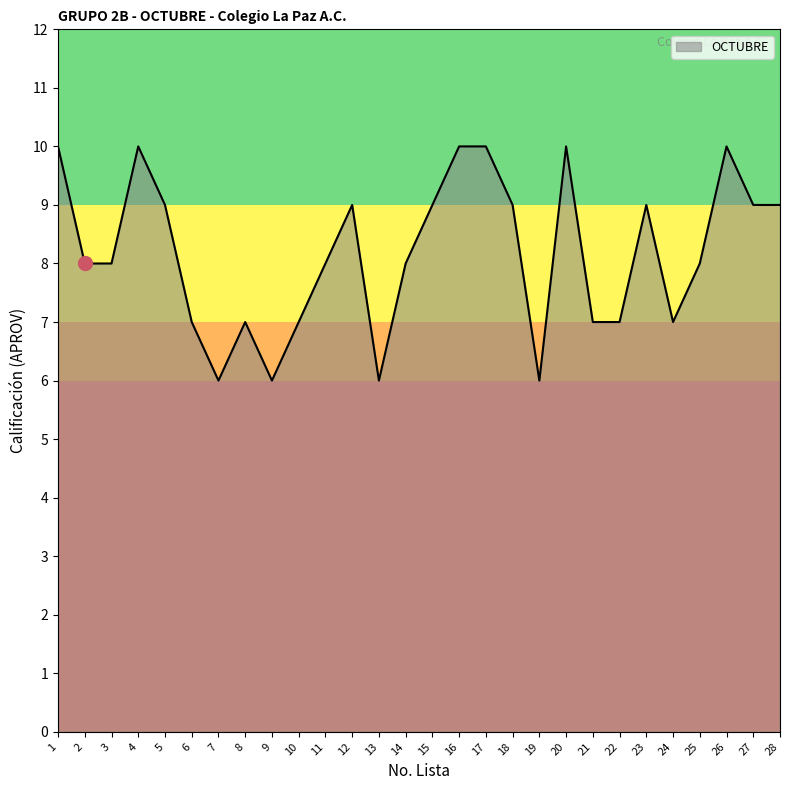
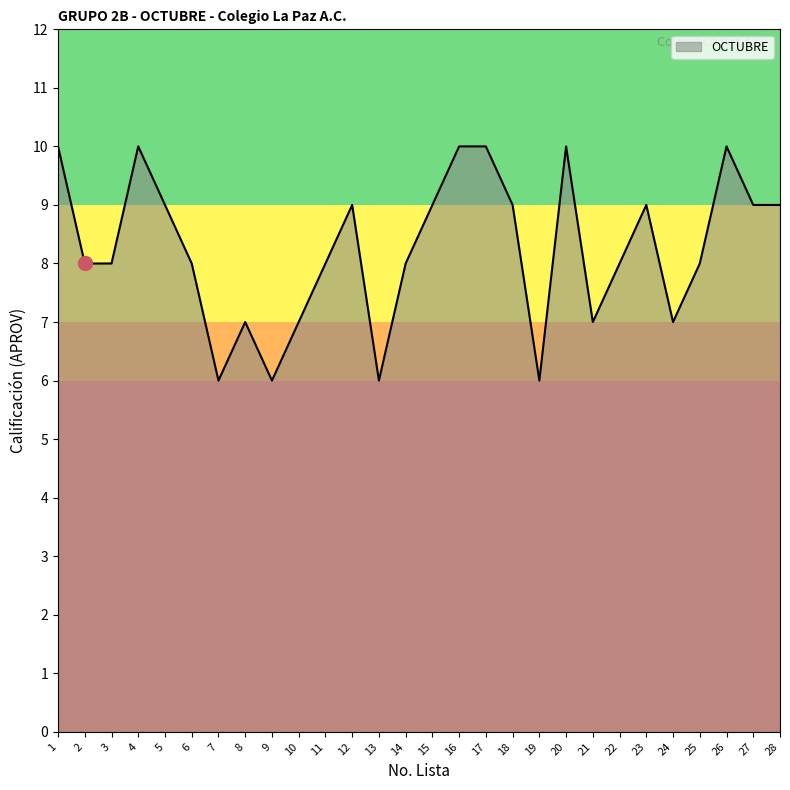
  {
    "OCTUBRE": {
      "1": 10,
      "3": 8,
      "4": 10,
      "5": 9,
-     "6": 7,
+     "6": 8,
      "7": 6,
      "8": 7,
      "9": 6,
      "10": 7,
      "11": 8,
      "12": 9,
      "13": 6,
      "14": 8,
      "15": 9,
      "16": 10,
      "17": 10,
      "18": 9,
      "19": 6,
      "20": 10,
      "21": 7,
-     "22": 7,
+     "22": 8,
      "23": 9,
      "24": 7,
      "25": 8,
      "26": 10,
      "27": 9,
      "28": 9
    }
  }
